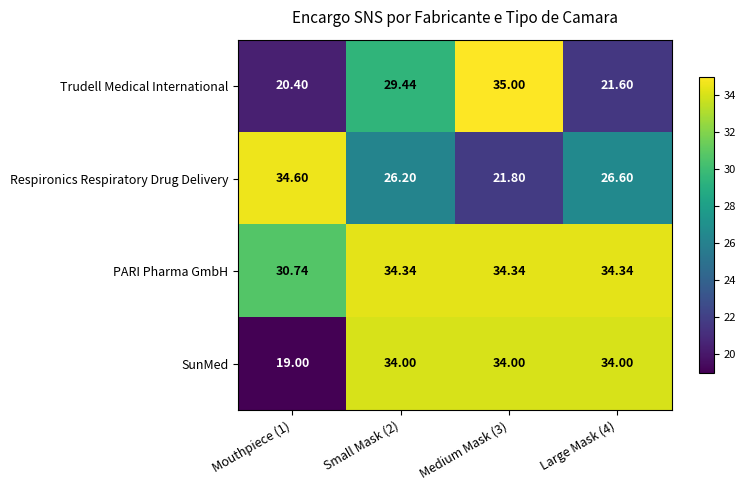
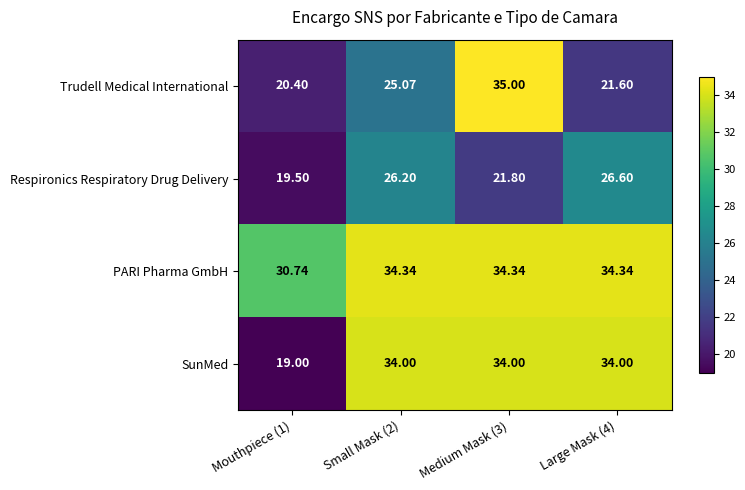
  {
    "Trudell Medical International": {
      "Mouthpiece (1)": 20.40,
-     "Small Mask (2)": 29.44,
+     "Small Mask (2)": 25.07,
      "Medium Mask (3)": 35.00,
      "Large Mask (4)": 21.60
    },
    "Respironics Respiratory Drug Delivery": {
-     "Mouthpiece (1)": 34.60,
+     "Mouthpiece (1)": 19.50,
      "Small Mask (2)": 26.20,
      "Medium Mask (3)": 21.80,
      "Large Mask (4)": 26.60
    },
    "PARI Pharma GmbH": {
      "Mouthpiece (1)": 30.74,
      "Small Mask (2)": 34.34,
      "Medium Mask (3)": 34.34,
      "Large Mask (4)": 34.34
    },
    "SunMed": {
      "Mouthpiece (1)": 19.00,
      "Small Mask (2)": 34.00,
      "Medium Mask (3)": 34.00,
      "Large Mask (4)": 34.00
    }
  }
